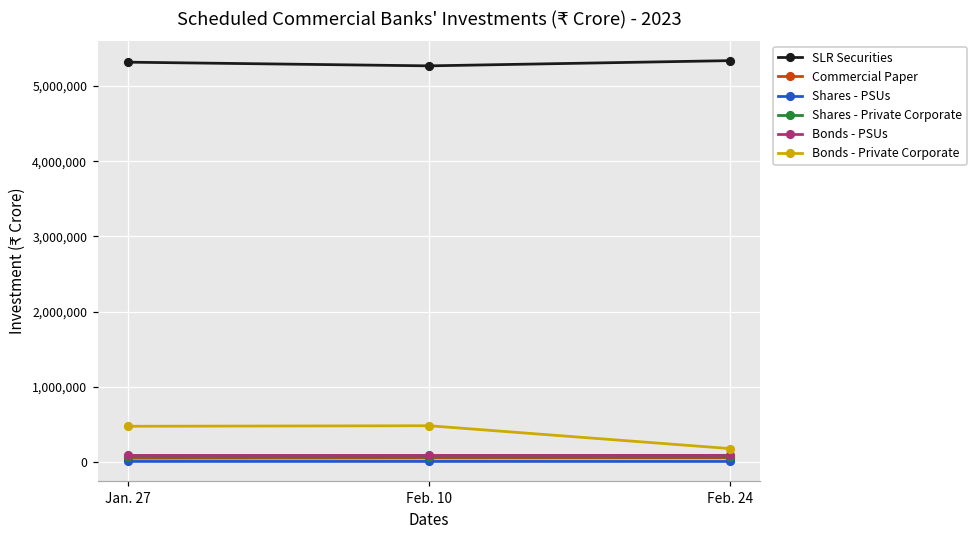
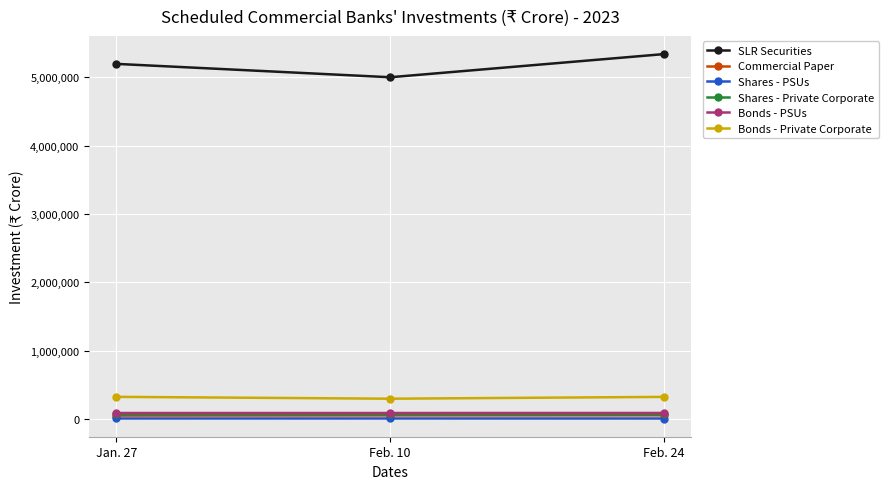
  {
    "SLR Securities": {
-     "Jan. 27": "5,300,000",
-     "Feb. 10": "5,300,000",
+     "Jan. 27": "5,200,000",
+     "Feb. 10": "5,000,000",
      "Feb. 24": "5,300,000"
    },
    "Shares - PSUs": {
      "Jan. 27": "0",
      "Feb. 10": "0",
      "Feb. 24": "0"
    },
    "Bonds - Private Corporate": {
-     "Jan. 27": "500,000",
-     "Feb. 10": "500,000",
-     "Feb. 24": "200,000"
+     "Jan. 27": "300,000",
+     "Feb. 10": "300,000",
+     "Feb. 24": "300,000"
    }
  }
